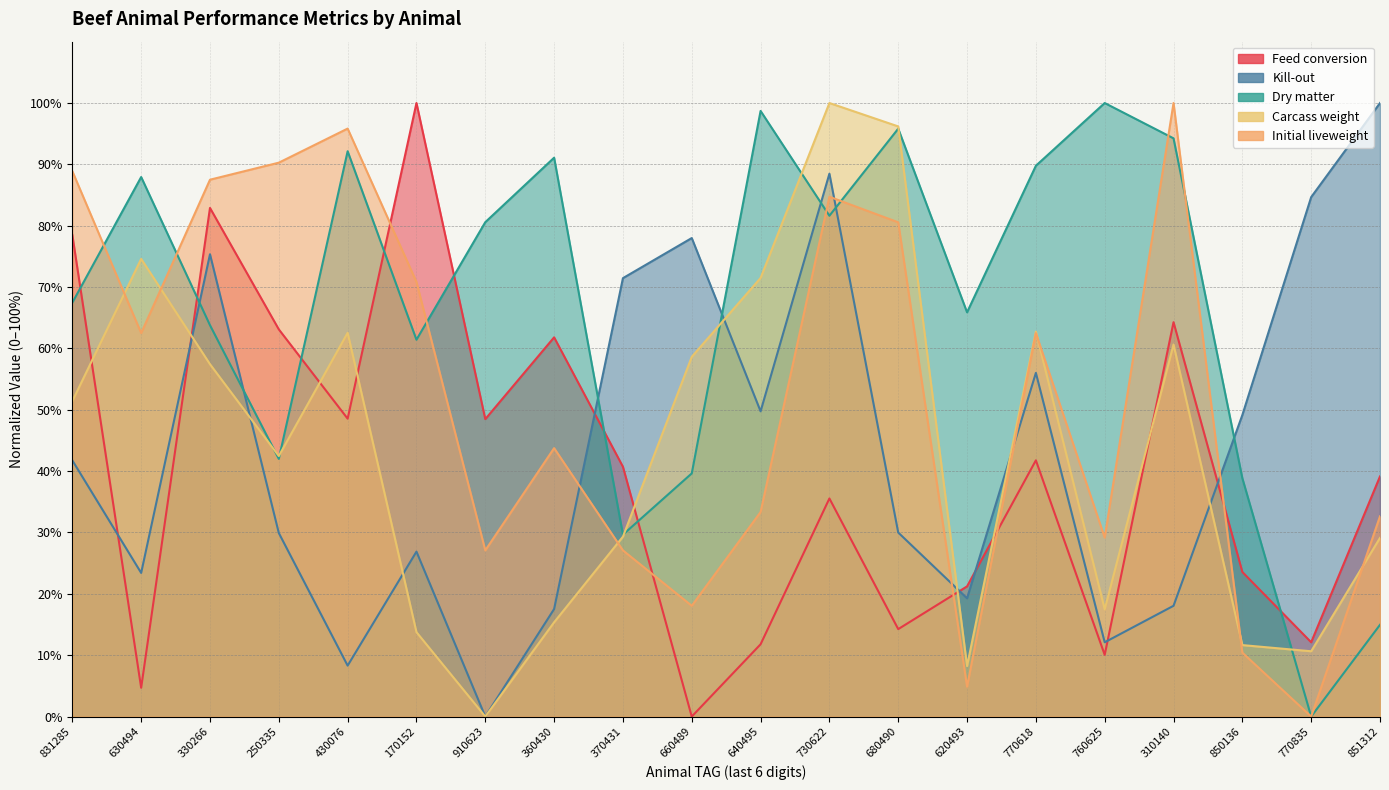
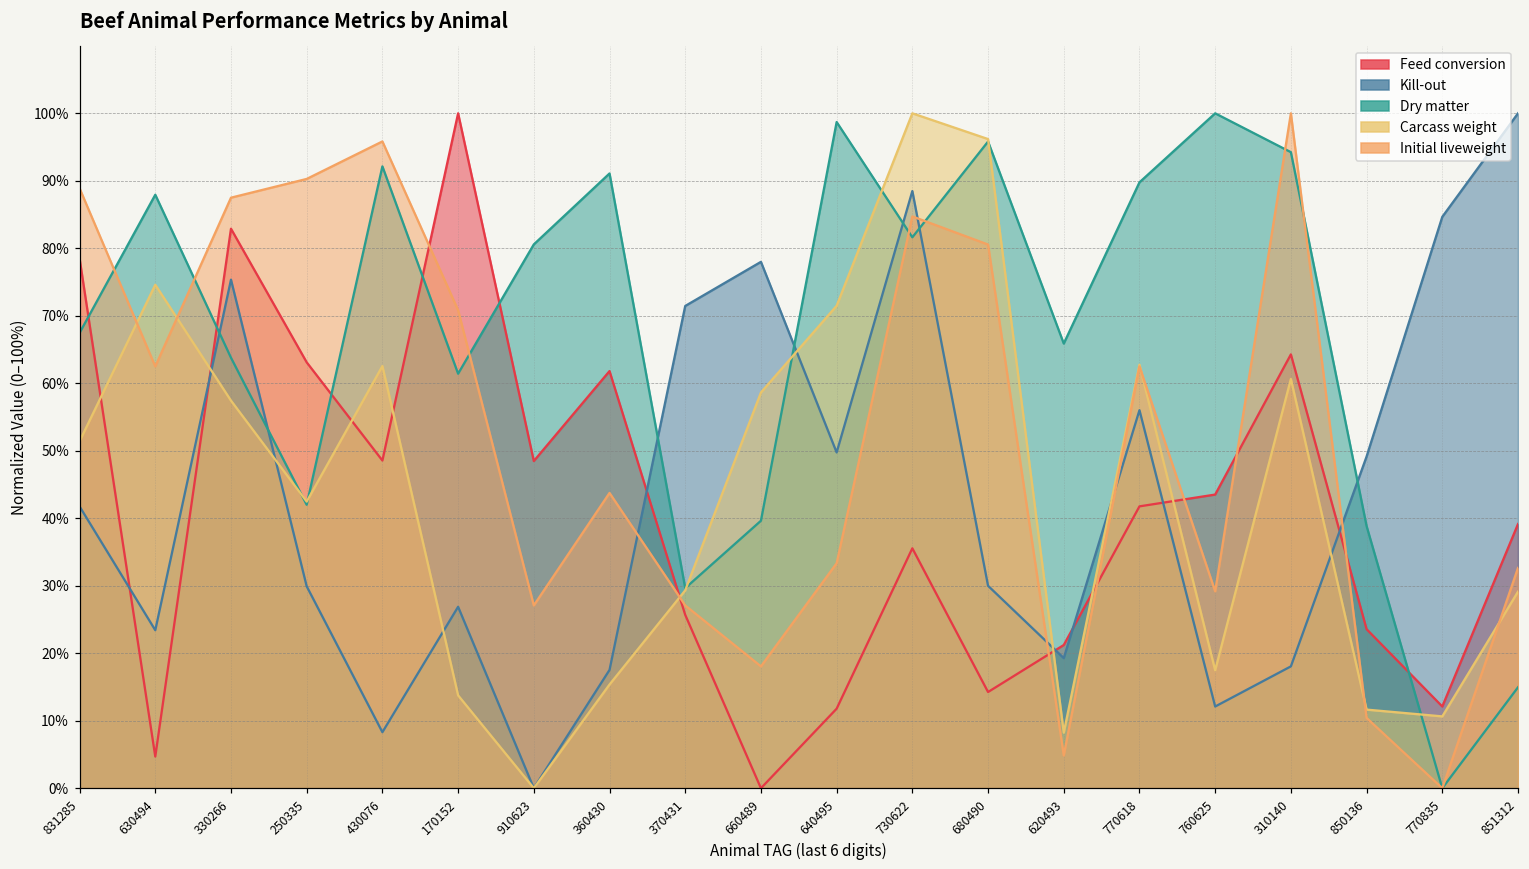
  {
    "Feed conversion": {
      "831285": "78%",
      "630494": "5%",
      "330266": "83%",
      "250335": "63%",
      "430076": "49%",
      "170152": "100%",
      "910623": "48%",
      "360430": "62%",
-     "370431": "41%",
+     "370431": "26%",
      "660489": "0%",
      "640495": "12%",
      "730622": "36%",
      "680490": "14%",
      "620493": "21%",
      "770618": "42%",
-     "760625": "10%",
+     "760625": "44%",
      "310140": "64%",
      "850136": "24%",
      "770835": "12%",
      "851312": "39%"
    }
  }
